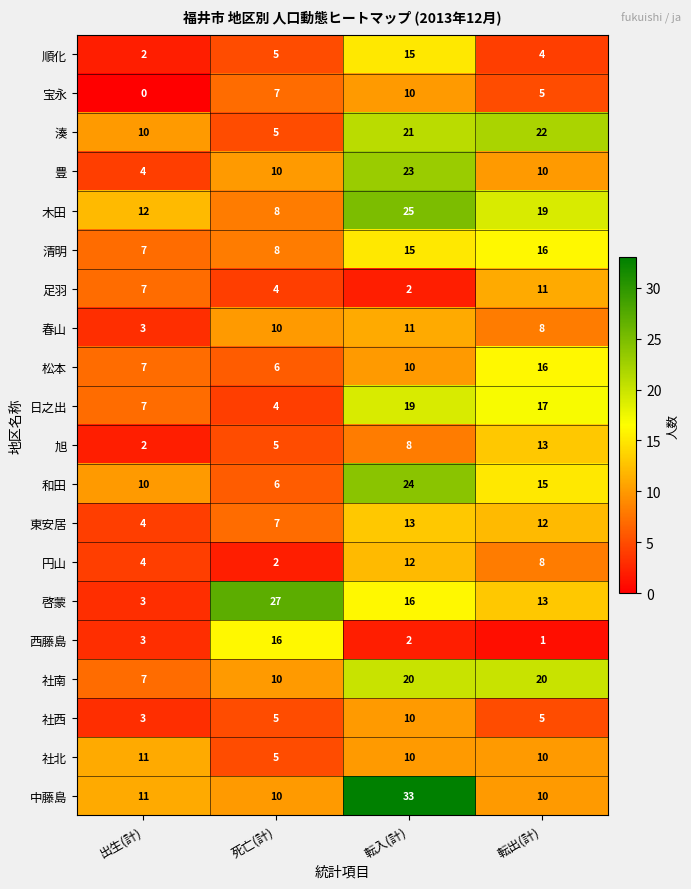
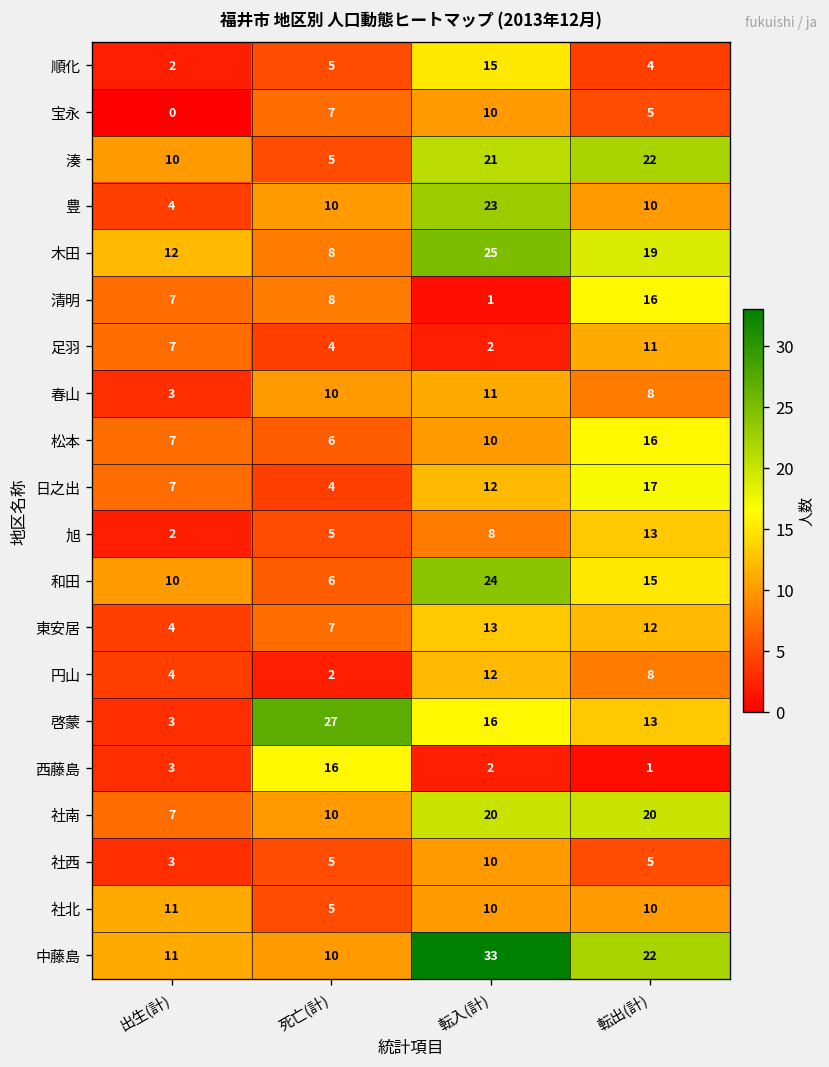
  {
    "順化": {
      "出生(計)": 2,
      "死亡(計)": 5,
      "転入(計)": 15,
      "転出(計)": 4
    },
    "宝永": {
      "出生(計)": 0,
      "死亡(計)": 7,
      "転入(計)": 10,
      "転出(計)": 5
    },
    "湊": {
      "出生(計)": 10,
      "死亡(計)": 5,
      "転入(計)": 21,
      "転出(計)": 22
    },
    "豊": {
      "出生(計)": 4,
      "死亡(計)": 10,
      "転入(計)": 23,
      "転出(計)": 10
    },
    "木田": {
      "出生(計)": 12,
      "死亡(計)": 8,
      "転入(計)": 25,
      "転出(計)": 19
    },
    "清明": {
      "出生(計)": 7,
      "死亡(計)": 8,
-     "転入(計)": 15,
+     "転入(計)": 1,
      "転出(計)": 16
    },
    "足羽": {
      "出生(計)": 7,
      "死亡(計)": 4,
      "転入(計)": 2,
      "転出(計)": 11
    },
    "春山": {
      "出生(計)": 3,
      "死亡(計)": 10,
      "転入(計)": 11,
      "転出(計)": 8
    },
    "松本": {
      "出生(計)": 7,
      "死亡(計)": 6,
      "転入(計)": 10,
      "転出(計)": 16
    },
    "日之出": {
      "出生(計)": 7,
      "死亡(計)": 4,
-     "転入(計)": 19,
+     "転入(計)": 12,
      "転出(計)": 17
    },
    "旭": {
      "出生(計)": 2,
      "死亡(計)": 5,
      "転入(計)": 8,
      "転出(計)": 13
    },
    "和田": {
      "出生(計)": 10,
      "死亡(計)": 6,
      "転入(計)": 24,
      "転出(計)": 15
    },
    "東安居": {
      "出生(計)": 4,
      "死亡(計)": 7,
      "転入(計)": 13,
      "転出(計)": 12
    },
    "円山": {
      "出生(計)": 4,
      "死亡(計)": 2,
      "転入(計)": 12,
      "転出(計)": 8
    },
    "啓蒙": {
      "出生(計)": 3,
      "死亡(計)": 27,
      "転入(計)": 16,
      "転出(計)": 13
    },
    "西藤島": {
      "出生(計)": 3,
      "死亡(計)": 16,
      "転入(計)": 2,
      "転出(計)": 1
    },
    "社南": {
      "出生(計)": 7,
      "死亡(計)": 10,
      "転入(計)": 20,
      "転出(計)": 20
    },
    "社西": {
      "出生(計)": 3,
      "死亡(計)": 5,
      "転入(計)": 10,
      "転出(計)": 5
    },
    "社北": {
      "出生(計)": 11,
      "死亡(計)": 5,
      "転入(計)": 10,
      "転出(計)": 10
    },
    "中藤島": {
      "出生(計)": 11,
      "死亡(計)": 10,
      "転入(計)": 33,
-     "転出(計)": 10
+     "転出(計)": 22
    }
  }
